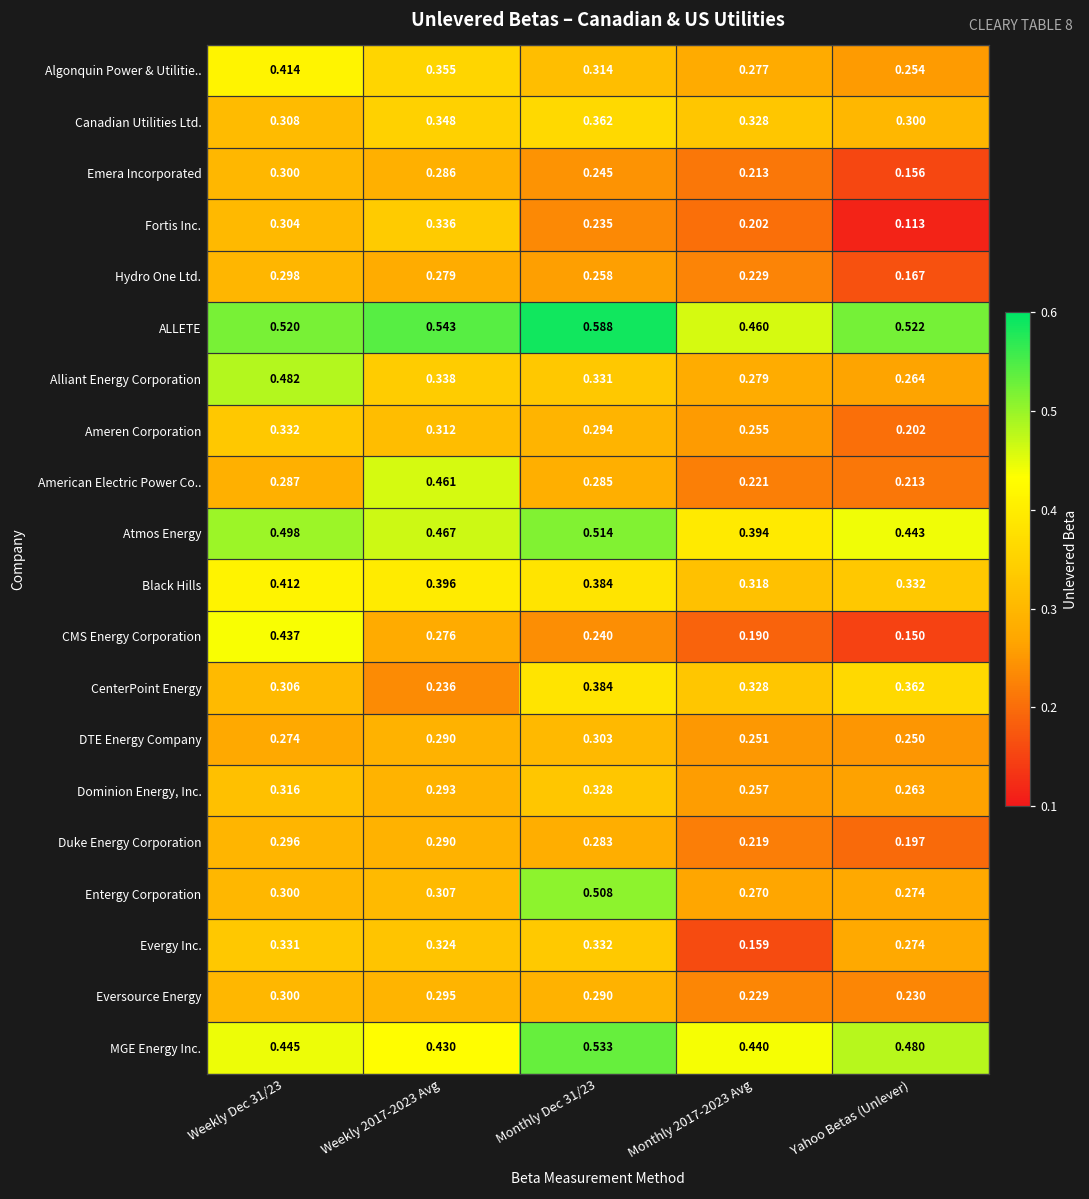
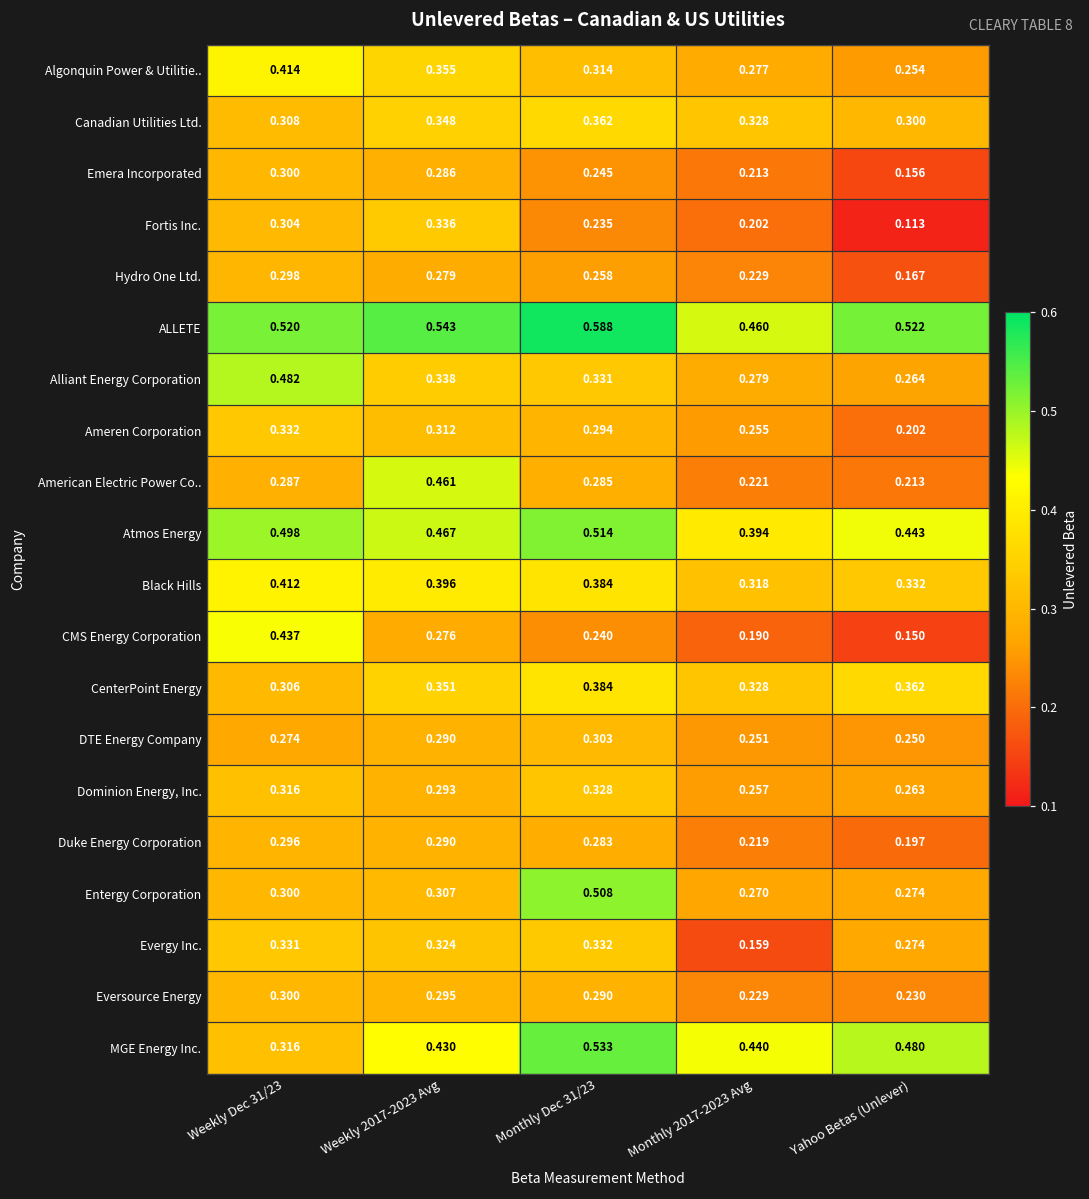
  {
    "Algonquin Power & Utilitie..": {
      "Weekly Dec 31/23": 0.414,
      "Weekly 2017-2023 Avg": 0.355,
      "Monthly Dec 31/23": 0.314,
      "Monthly 2017-2023 Avg": 0.277,
      "Yahoo Betas (Unlever)": 0.254
    },
    "Canadian Utilities Ltd.": {
      "Weekly Dec 31/23": 0.308,
      "Weekly 2017-2023 Avg": 0.348,
      "Monthly Dec 31/23": 0.362,
      "Monthly 2017-2023 Avg": 0.328,
      "Yahoo Betas (Unlever)": 0.300
    },
    "Emera Incorporated": {
      "Weekly Dec 31/23": 0.300,
      "Weekly 2017-2023 Avg": 0.286,
      "Monthly Dec 31/23": 0.245,
      "Monthly 2017-2023 Avg": 0.213,
      "Yahoo Betas (Unlever)": 0.156
    },
    "Fortis Inc.": {
      "Weekly Dec 31/23": 0.304,
      "Weekly 2017-2023 Avg": 0.336,
      "Monthly Dec 31/23": 0.235,
      "Monthly 2017-2023 Avg": 0.202,
      "Yahoo Betas (Unlever)": 0.113
    },
    "Hydro One Ltd.": {
      "Weekly Dec 31/23": 0.298,
      "Weekly 2017-2023 Avg": 0.279,
      "Monthly Dec 31/23": 0.258,
      "Monthly 2017-2023 Avg": 0.229,
      "Yahoo Betas (Unlever)": 0.167
    },
    "ALLETE": {
      "Weekly Dec 31/23": 0.520,
      "Weekly 2017-2023 Avg": 0.543,
      "Monthly Dec 31/23": 0.588,
      "Monthly 2017-2023 Avg": 0.460,
      "Yahoo Betas (Unlever)": 0.522
    },
    "Alliant Energy Corporation": {
      "Weekly Dec 31/23": 0.482,
      "Weekly 2017-2023 Avg": 0.338,
      "Monthly Dec 31/23": 0.331,
      "Monthly 2017-2023 Avg": 0.279,
      "Yahoo Betas (Unlever)": 0.264
    },
    "Ameren Corporation": {
      "Weekly Dec 31/23": 0.332,
      "Weekly 2017-2023 Avg": 0.312,
      "Monthly Dec 31/23": 0.294,
      "Monthly 2017-2023 Avg": 0.255,
      "Yahoo Betas (Unlever)": 0.202
    },
    "American Electric Power Co..": {
      "Weekly Dec 31/23": 0.287,
      "Weekly 2017-2023 Avg": 0.461,
      "Monthly Dec 31/23": 0.285,
      "Monthly 2017-2023 Avg": 0.221,
      "Yahoo Betas (Unlever)": 0.213
    },
    "Atmos Energy": {
      "Weekly Dec 31/23": 0.498,
      "Weekly 2017-2023 Avg": 0.467,
      "Monthly Dec 31/23": 0.514,
      "Monthly 2017-2023 Avg": 0.394,
      "Yahoo Betas (Unlever)": 0.443
    },
    "Black Hills": {
      "Weekly Dec 31/23": 0.412,
      "Weekly 2017-2023 Avg": 0.396,
      "Monthly Dec 31/23": 0.384,
      "Monthly 2017-2023 Avg": 0.318,
      "Yahoo Betas (Unlever)": 0.332
    },
    "CMS Energy Corporation": {
      "Weekly Dec 31/23": 0.437,
      "Weekly 2017-2023 Avg": 0.276,
      "Monthly Dec 31/23": 0.240,
      "Monthly 2017-2023 Avg": 0.190,
      "Yahoo Betas (Unlever)": 0.150
    },
    "CenterPoint Energy": {
      "Weekly Dec 31/23": 0.306,
-     "Weekly 2017-2023 Avg": 0.236,
+     "Weekly 2017-2023 Avg": 0.351,
      "Monthly Dec 31/23": 0.384,
      "Monthly 2017-2023 Avg": 0.328,
      "Yahoo Betas (Unlever)": 0.362
    },
    "DTE Energy Company": {
      "Weekly Dec 31/23": 0.274,
      "Weekly 2017-2023 Avg": 0.290,
      "Monthly Dec 31/23": 0.303,
      "Monthly 2017-2023 Avg": 0.251,
      "Yahoo Betas (Unlever)": 0.250
    },
    "Dominion Energy, Inc.": {
      "Weekly Dec 31/23": 0.316,
      "Weekly 2017-2023 Avg": 0.293,
      "Monthly Dec 31/23": 0.328,
      "Monthly 2017-2023 Avg": 0.257,
      "Yahoo Betas (Unlever)": 0.263
    },
    "Duke Energy Corporation": {
      "Weekly Dec 31/23": 0.296,
      "Weekly 2017-2023 Avg": 0.290,
      "Monthly Dec 31/23": 0.283,
      "Monthly 2017-2023 Avg": 0.219,
      "Yahoo Betas (Unlever)": 0.197
    },
    "Entergy Corporation": {
      "Weekly Dec 31/23": 0.300,
      "Weekly 2017-2023 Avg": 0.307,
      "Monthly Dec 31/23": 0.508,
      "Monthly 2017-2023 Avg": 0.270,
      "Yahoo Betas (Unlever)": 0.274
    },
    "Evergy Inc.": {
      "Weekly Dec 31/23": 0.331,
      "Weekly 2017-2023 Avg": 0.324,
      "Monthly Dec 31/23": 0.332,
      "Monthly 2017-2023 Avg": 0.159,
      "Yahoo Betas (Unlever)": 0.274
    },
    "Eversource Energy": {
      "Weekly Dec 31/23": 0.300,
      "Weekly 2017-2023 Avg": 0.295,
      "Monthly Dec 31/23": 0.290,
      "Monthly 2017-2023 Avg": 0.229,
      "Yahoo Betas (Unlever)": 0.230
    },
    "MGE Energy Inc.": {
-     "Weekly Dec 31/23": 0.445,
+     "Weekly Dec 31/23": 0.316,
      "Weekly 2017-2023 Avg": 0.430,
      "Monthly Dec 31/23": 0.533,
      "Monthly 2017-2023 Avg": 0.440,
      "Yahoo Betas (Unlever)": 0.480
    }
  }
